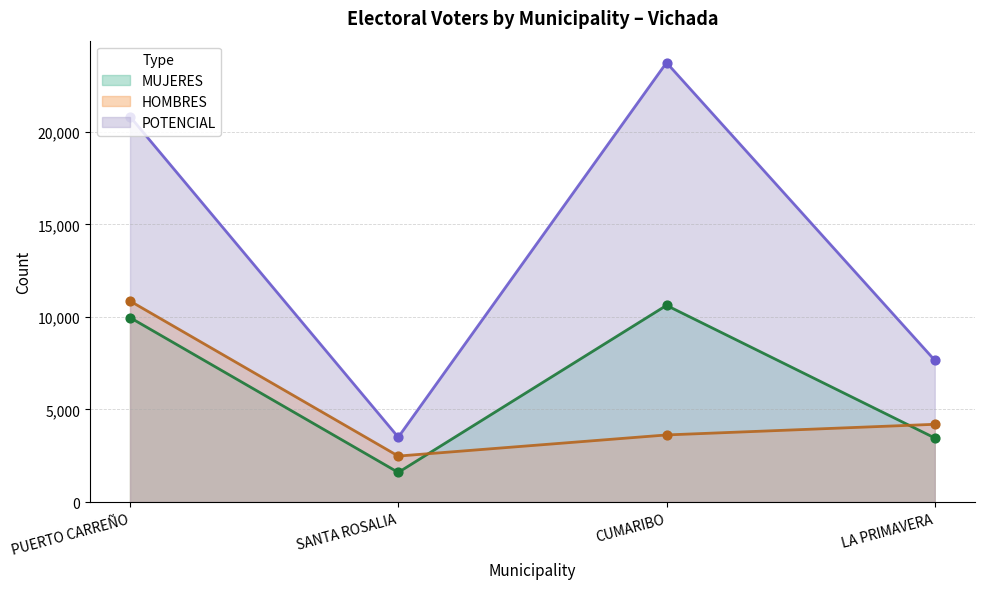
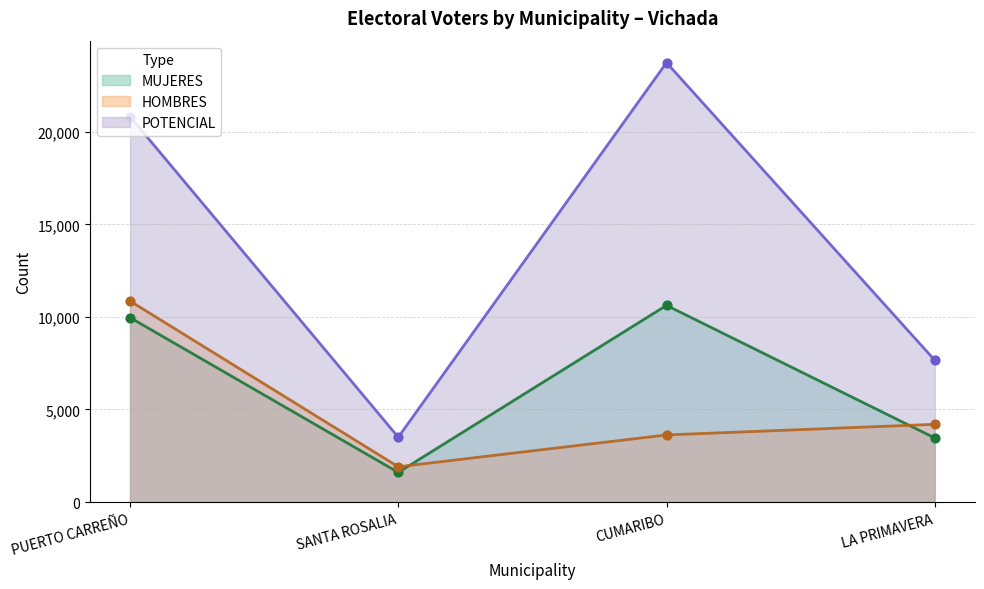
  {
    "HOMBRES": {
      "PUERTO CARREÑO": "10,900",
-     "SANTA ROSALIA": "2,500",
+     "SANTA ROSALIA": "1,900",
      "CUMARIBO": "3,600",
      "LA PRIMAVERA": "4,200"
    }
  }
